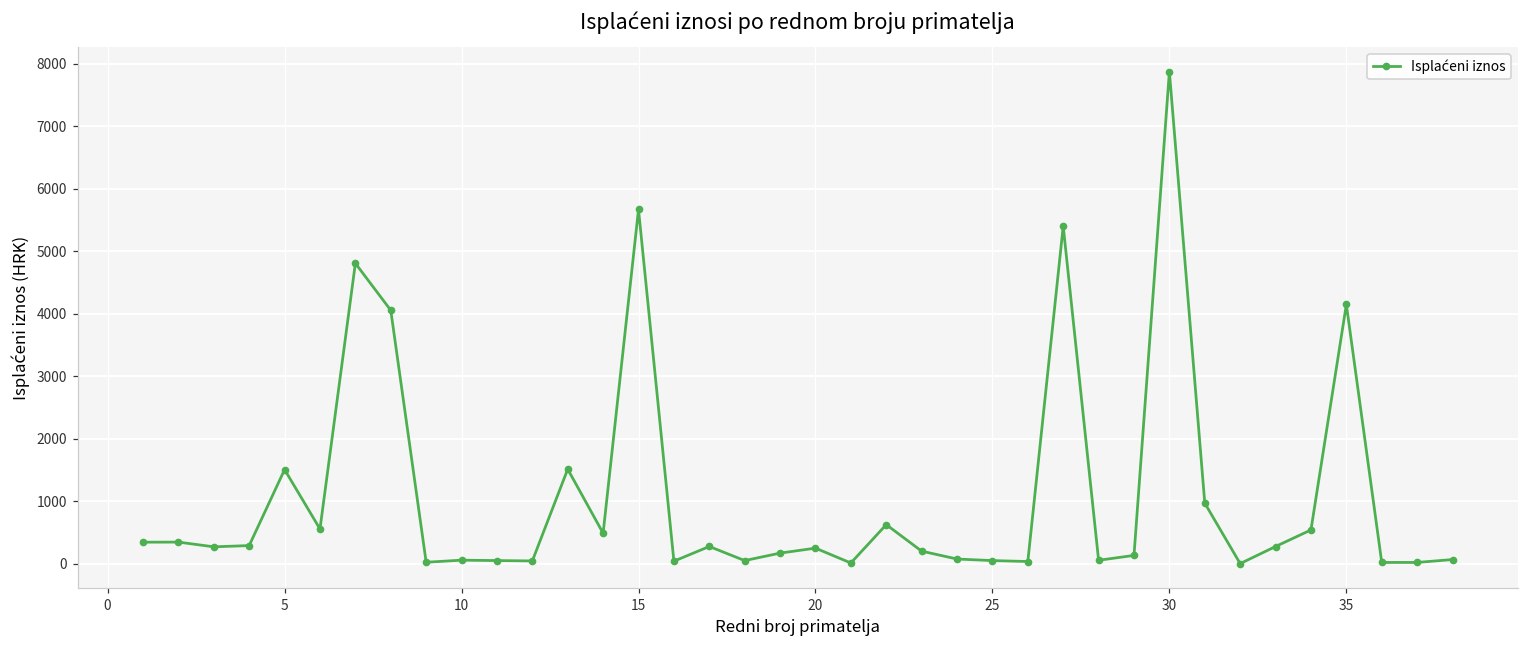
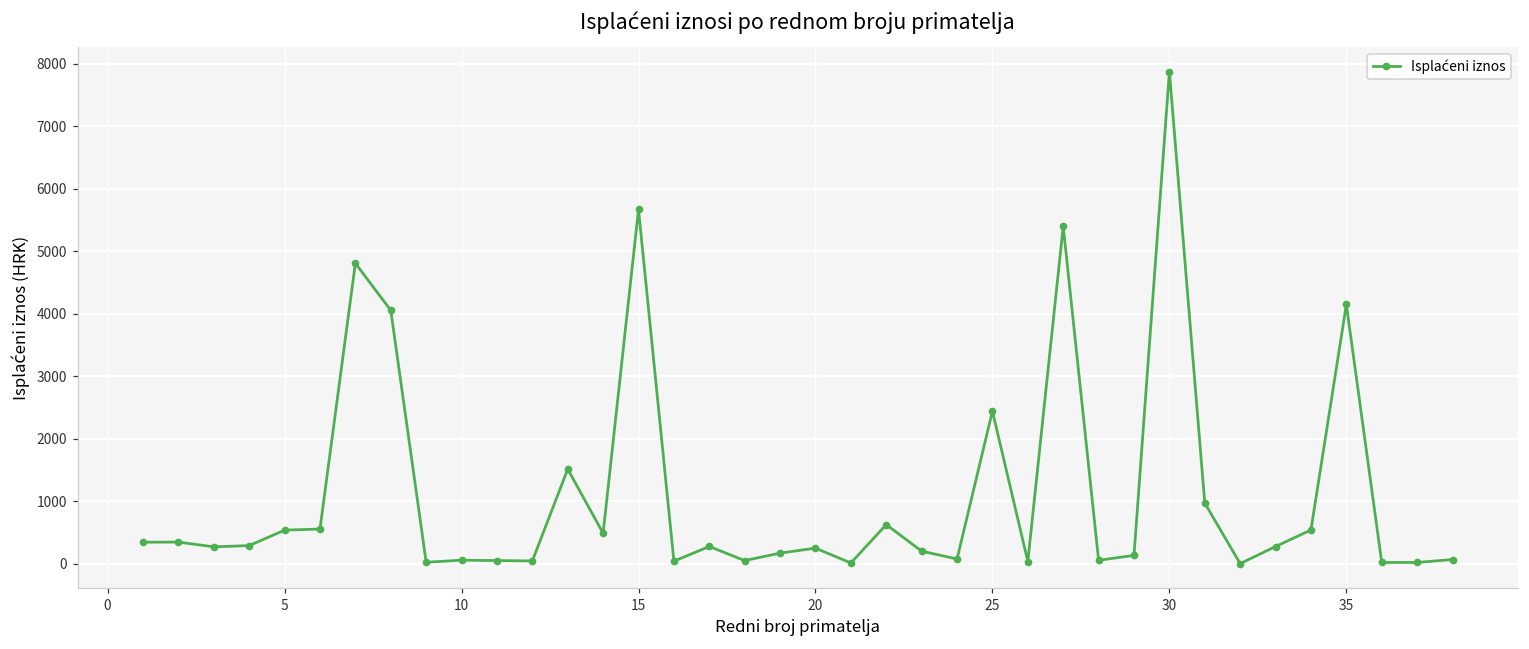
  {
-   "5": 1500,
+   "5": 500,
    "10": 100,
    "15": 5700,
    "20": 200,
-   "25": 0,
+   "25": 2400,
    "30": 7900,
    "35": 4100
  }
